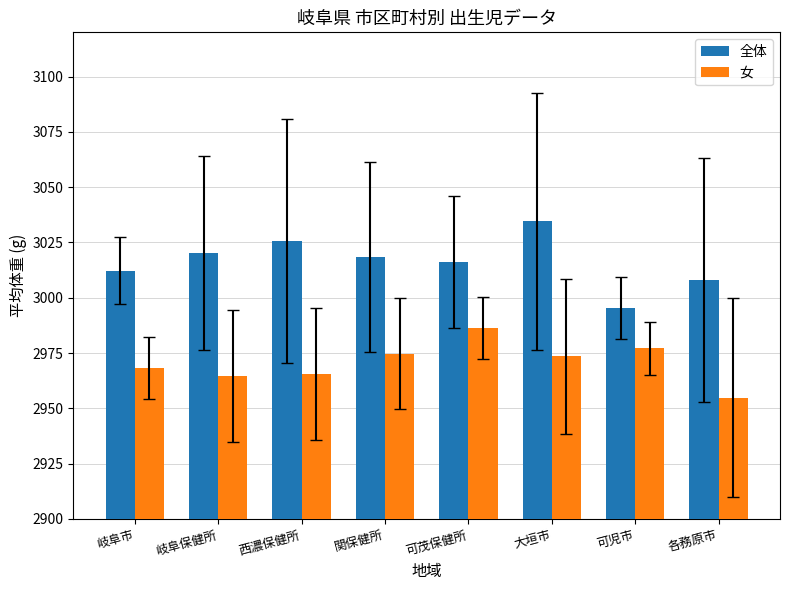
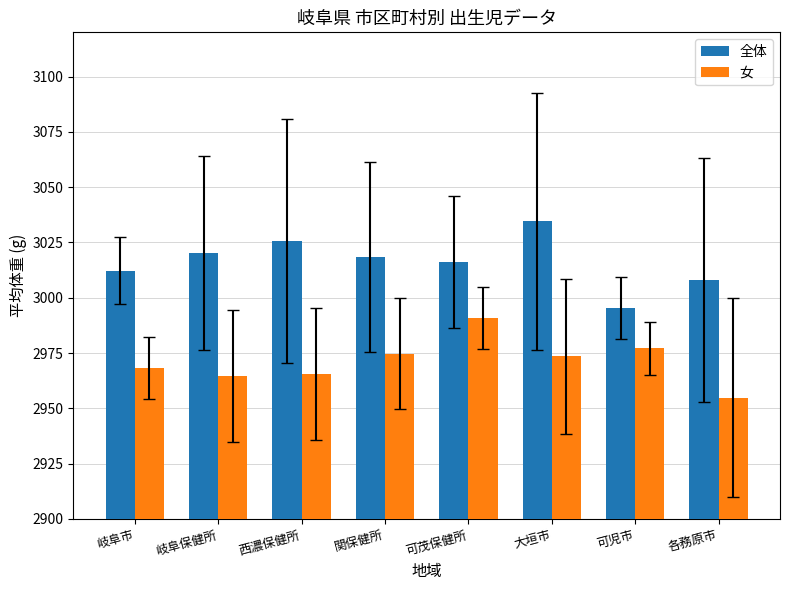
  {
    "全体": {
      "岐阜市": 3012,
      "岐阜保健所": 3020,
      "西濃保健所": 3026,
      "関保健所": 3019,
      "可茂保健所": 3016,
      "大垣市": 3035,
      "可児市": 2996,
      "各務原市": 3008
    },
    "女": {
      "岐阜市": 2968,
      "岐阜保健所": 2965,
      "西濃保健所": 2966,
      "関保健所": 2975,
-     "可茂保健所": 2986,
+     "可茂保健所": 2991,
      "大垣市": 2974,
      "可児市": 2977,
      "各務原市": 2955
    }
  }
